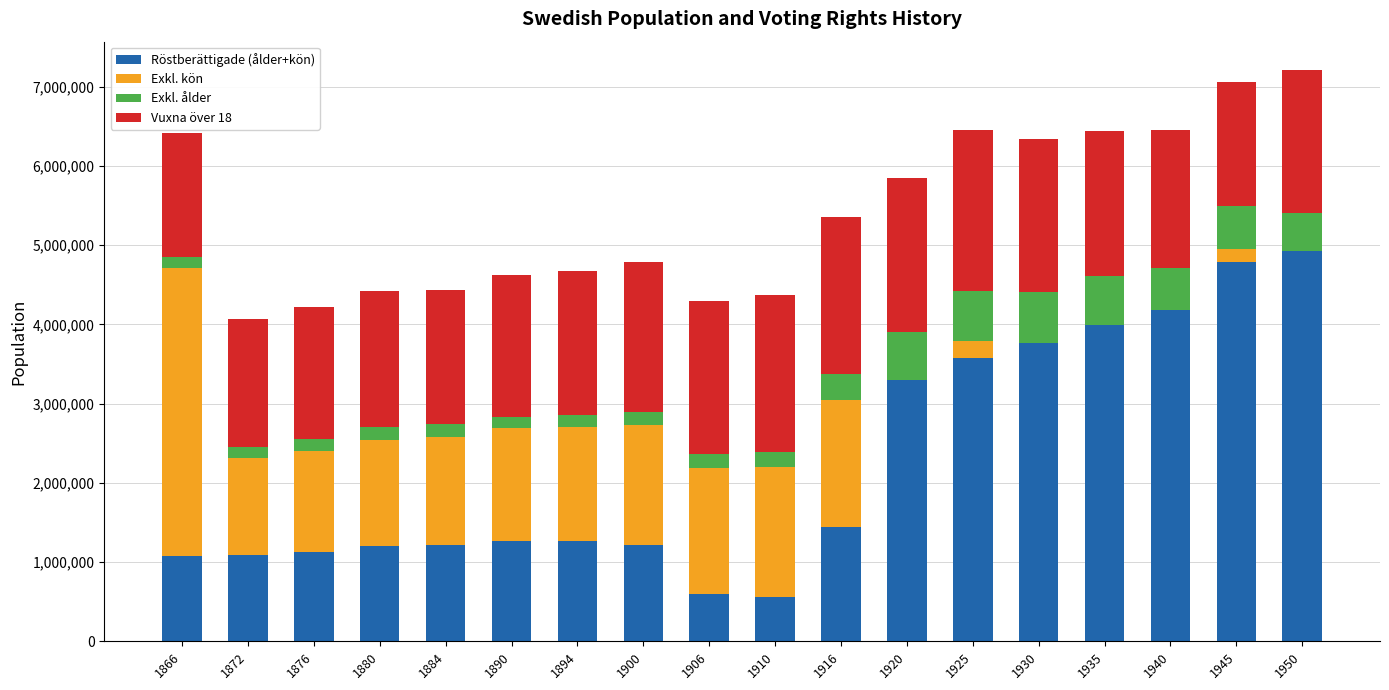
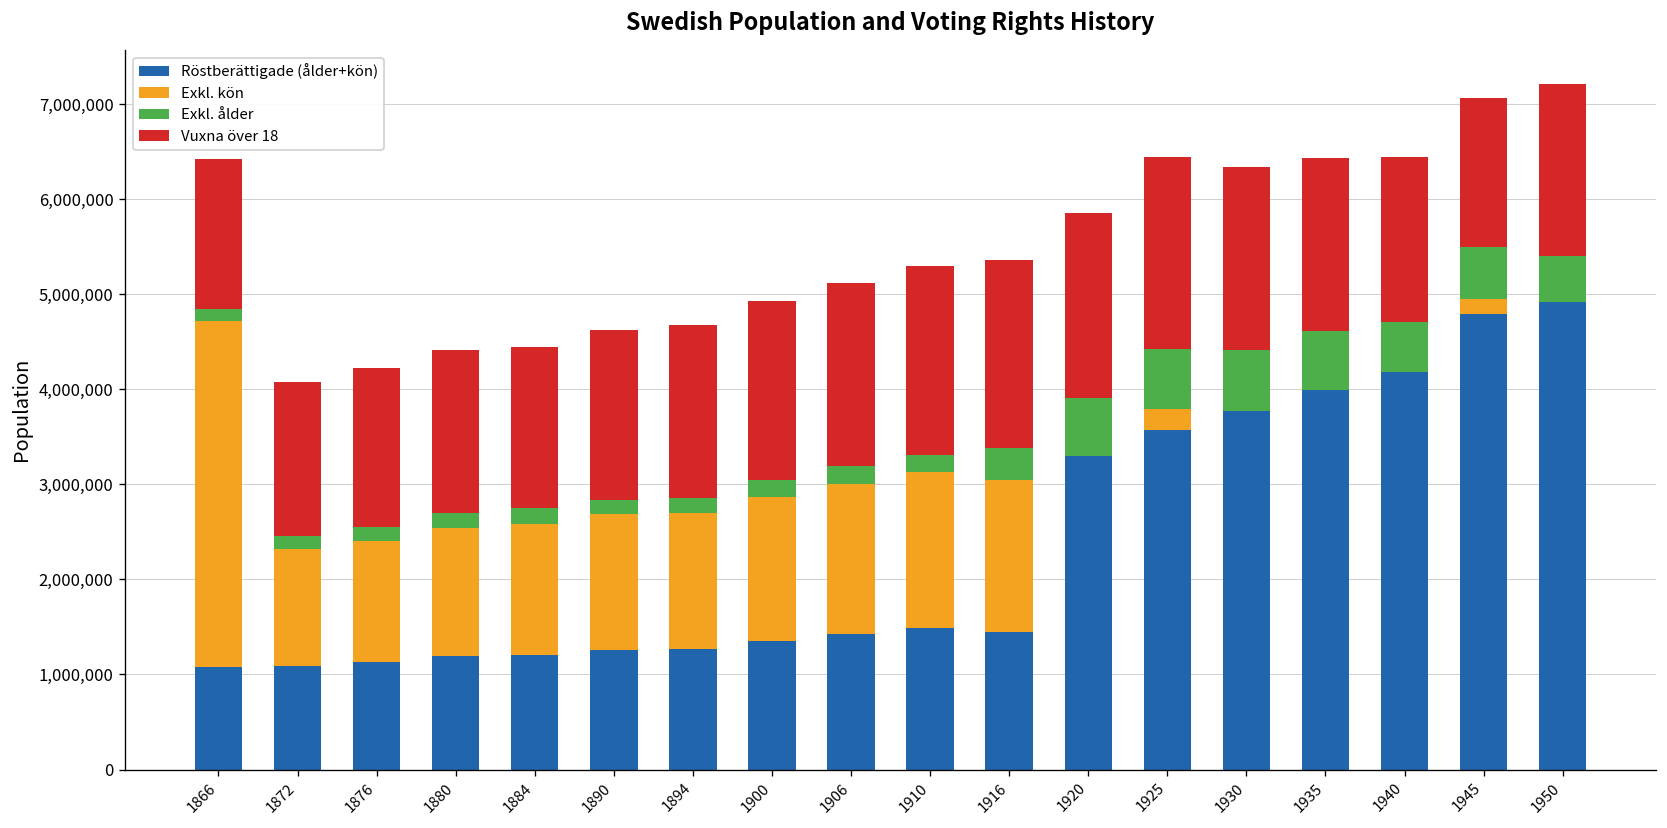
  {
    "Röstberättigade (ålder+kön)": {
      "1866": "1,100,000",
      "1872": "1,100,000",
      "1876": "1,100,000",
      "1880": "1,200,000",
      "1884": "1,200,000",
      "1890": "1,300,000",
      "1894": "1,300,000",
-     "1900": "1,200,000",
-     "1906": "600,000",
-     "1910": "600,000",
+     "1900": "1,400,000",
+     "1906": "1,400,000",
+     "1910": "1,500,000",
      "1916": "1,400,000",
      "1920": "3,300,000",
      "1925": "3,600,000",
      "1930": "3,800,000",
      "1935": "4,000,000",
      "1940": "4,200,000",
      "1945": "4,800,000",
      "1950": "4,900,000"
    },
    "Exkl. kön": {
      "1866": "3,600,000",
      "1872": "1,200,000",
      "1876": "1,300,000",
      "1880": "1,300,000",
      "1884": "1,400,000",
      "1890": "1,400,000",
      "1894": "1,400,000",
      "1900": "1,500,000",
      "1906": "1,600,000",
      "1910": "1,600,000",
      "1916": "1,600,000",
      "1920": "0",
      "1925": "200,000",
      "1930": "0",
      "1935": "0",
      "1940": "0",
      "1945": "200,000",
      "1950": "0"
    },
    "Exkl. ålder": {
      "1866": "100,000",
      "1872": "100,000",
      "1876": "100,000",
      "1880": "200,000",
      "1884": "200,000",
      "1890": "100,000",
      "1894": "200,000",
      "1900": "200,000",
      "1906": "200,000",
      "1910": "200,000",
      "1916": "300,000",
      "1920": "600,000",
      "1925": "600,000",
      "1930": "600,000",
      "1935": "600,000",
      "1940": "500,000",
      "1945": "500,000",
      "1950": "500,000"
    },
    "Vuxna över 18": {
      "1866": "1,600,000",
      "1872": "1,600,000",
      "1876": "1,700,000",
      "1880": "1,700,000",
      "1884": "1,700,000",
      "1890": "1,800,000",
      "1894": "1,800,000",
      "1900": "1,900,000",
      "1906": "1,900,000",
      "1910": "2,000,000",
      "1916": "2,000,000",
      "1920": "1,900,000",
      "1925": "2,000,000",
      "1930": "1,900,000",
      "1935": "1,800,000",
      "1940": "1,700,000",
      "1945": "1,600,000",
      "1950": "1,800,000"
    }
  }
